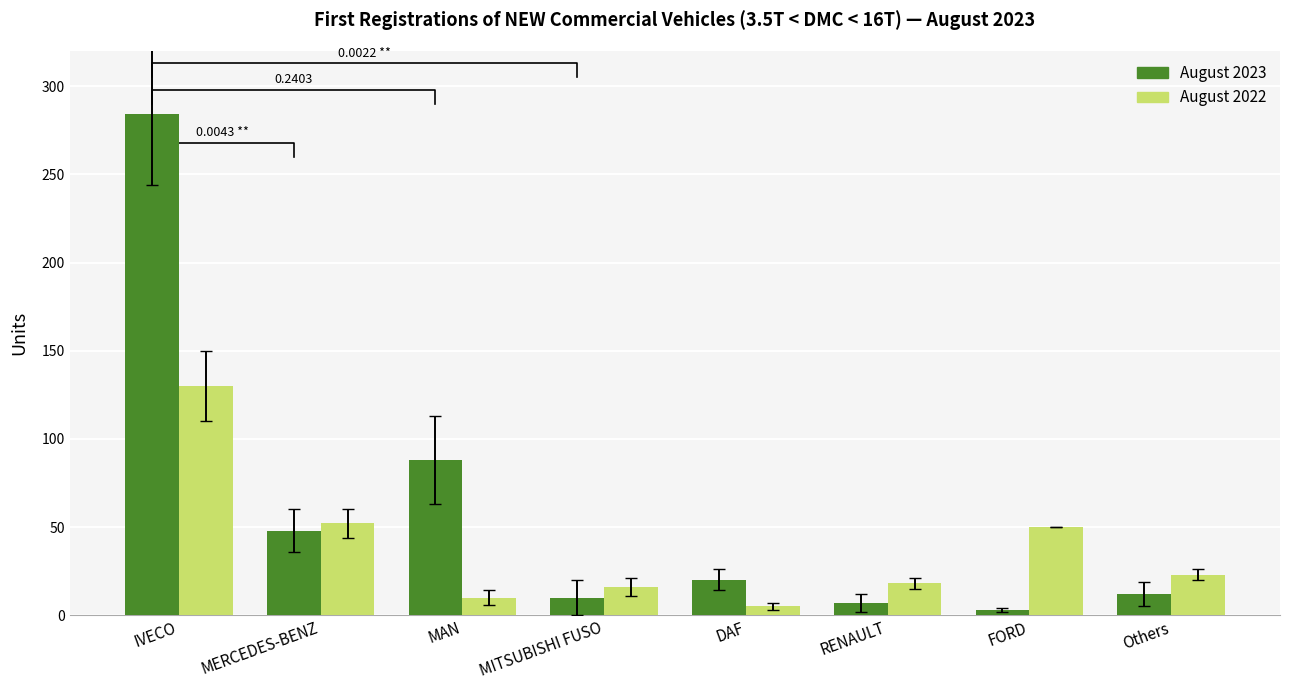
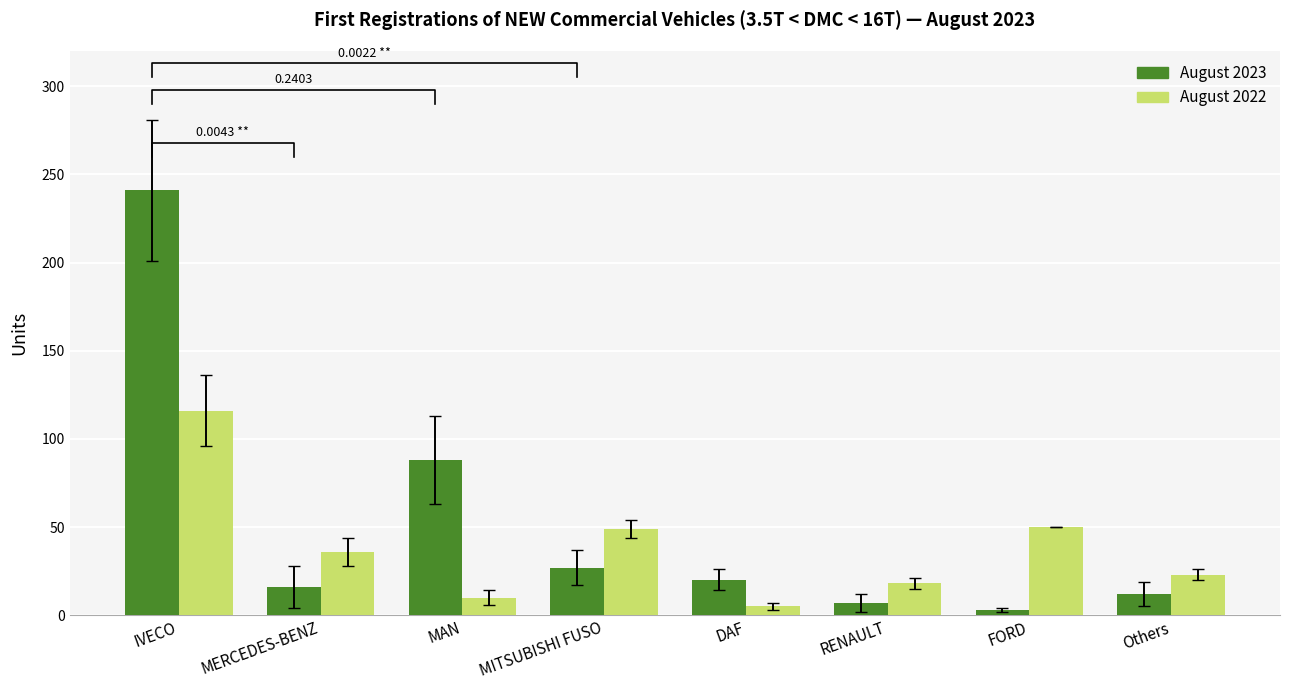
  {
    "August 2023": {
-     "IVECO": 284,
-     "MERCEDES-BENZ": 48,
+     "IVECO": 241,
+     "MERCEDES-BENZ": 16,
      "MAN": 88,
-     "MITSUBISHI FUSO": 10,
+     "MITSUBISHI FUSO": 27,
      "DAF": 20,
      "RENAULT": 7,
      "FORD": 3,
      "Others": 12
    },
    "August 2022": {
-     "IVECO": 130,
-     "MERCEDES-BENZ": 52,
+     "IVECO": 116,
+     "MERCEDES-BENZ": 36,
      "MAN": 10,
-     "MITSUBISHI FUSO": 16,
+     "MITSUBISHI FUSO": 49,
      "DAF": 5,
      "RENAULT": 18,
      "FORD": 50,
      "Others": 23
    }
  }
